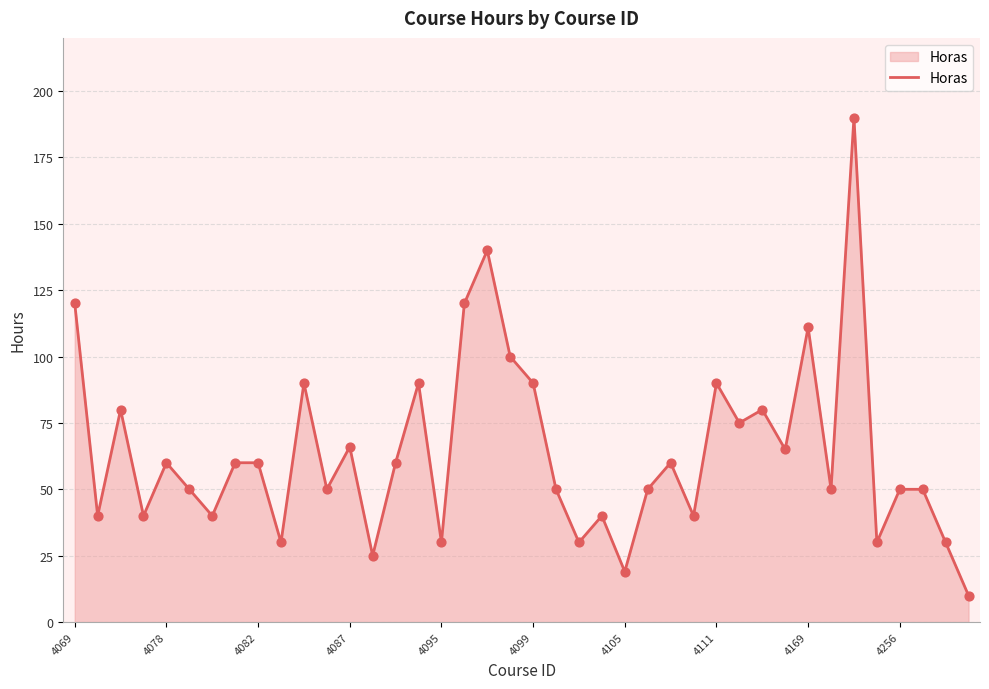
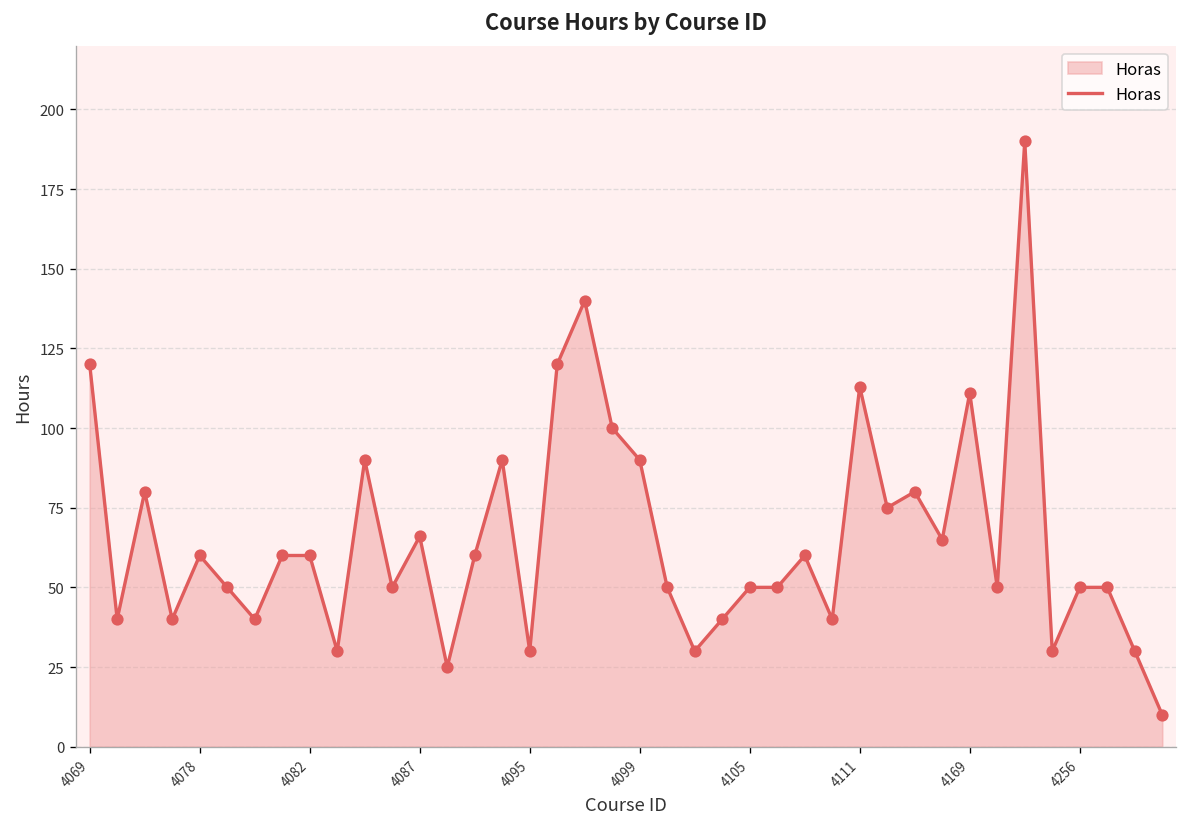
  {
    "4069": 120,
    "4078": 60,
    "4082": 60,
    "4087": 66,
    "4095": 30,
    "4099": 90,
-   "4105": 19,
-   "4111": 90,
+   "4105": 50,
+   "4111": 113,
    "4169": 111,
    "4256": 50
  }
